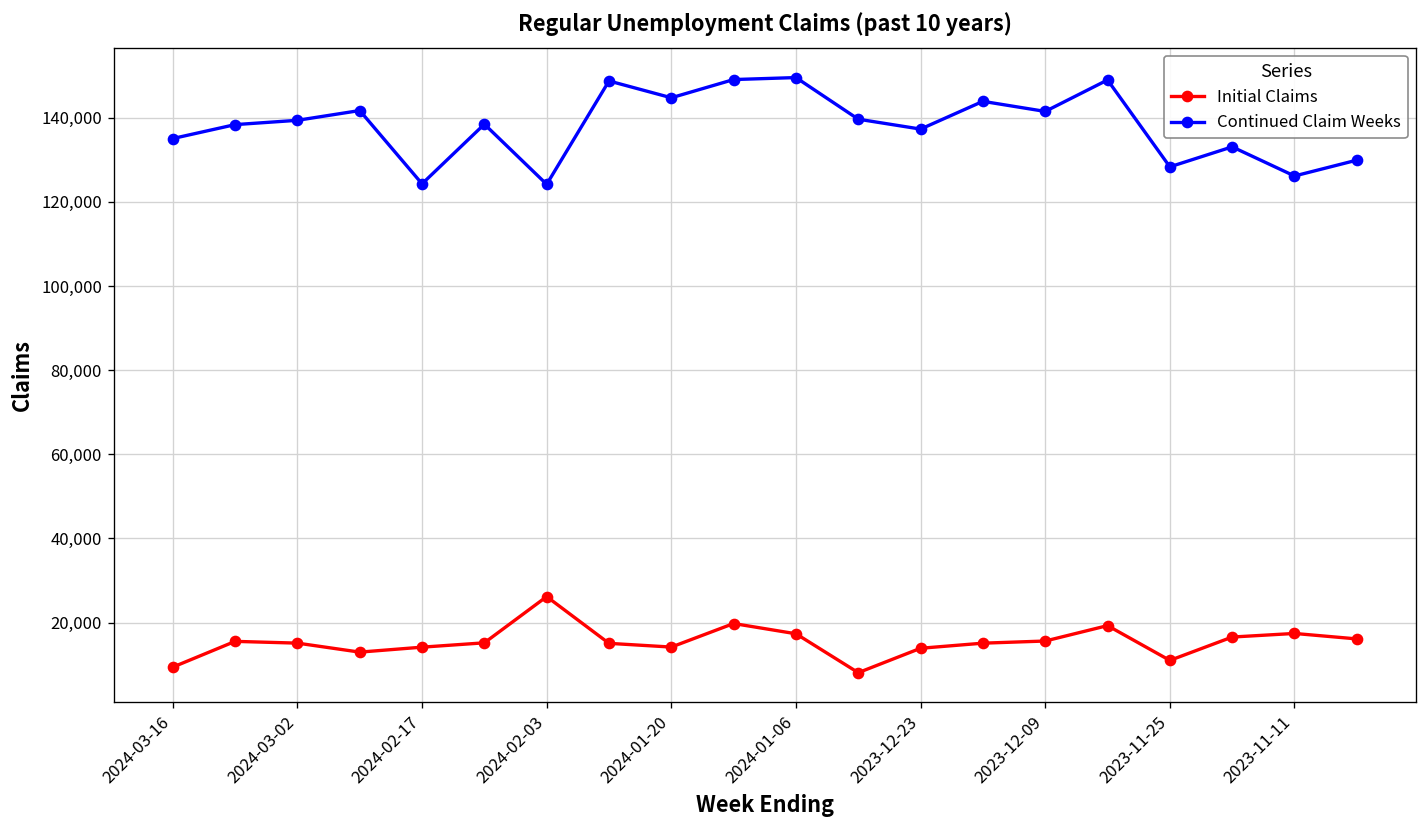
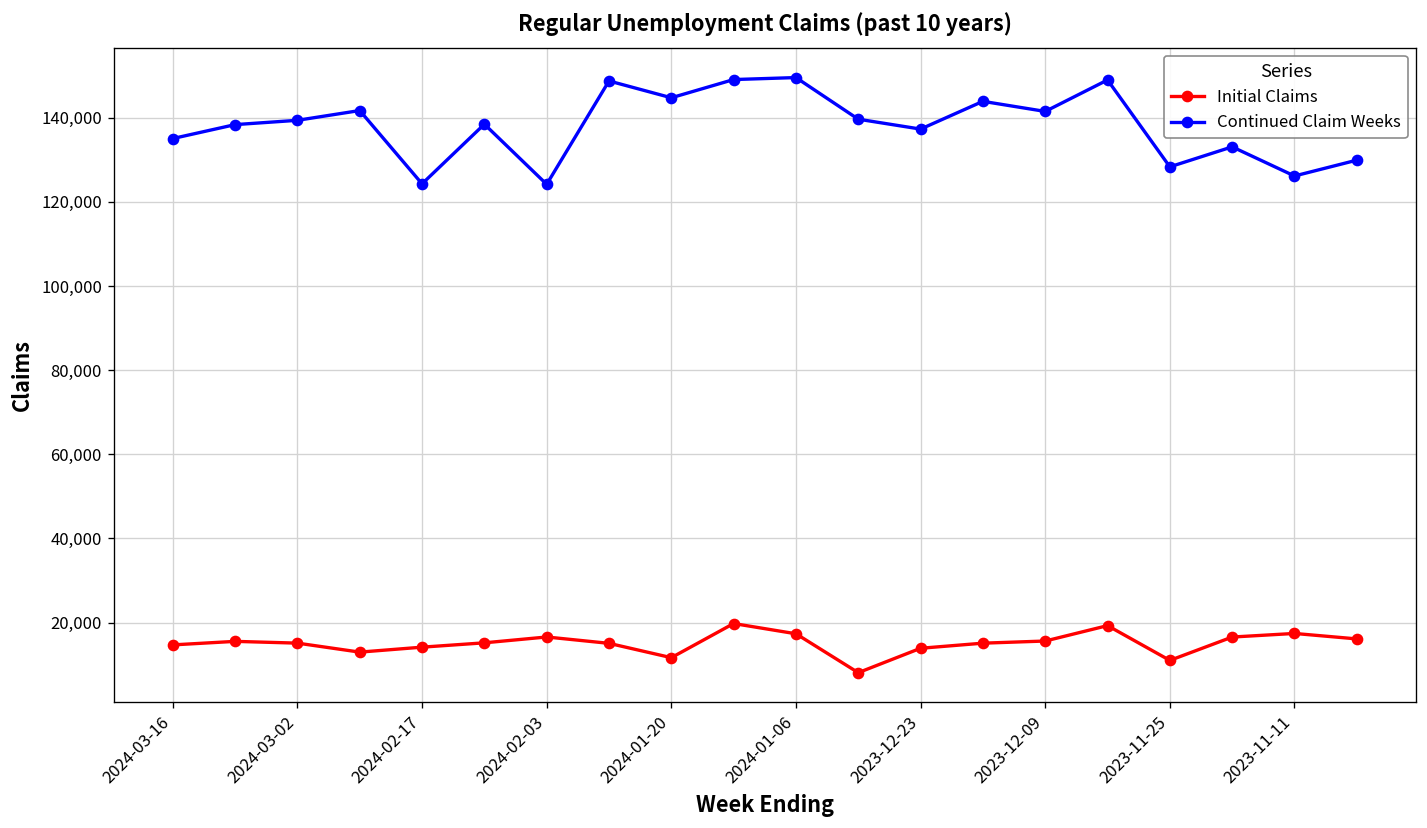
  {
    "Initial Claims": {
-     "2024-03-16": "9,000",
+     "2024-03-16": "15,000",
      "2024-03-02": "15,000",
      "2024-02-17": "14,000",
-     "2024-02-03": "26,000",
-     "2024-01-20": "14,000",
+     "2024-02-03": "17,000",
+     "2024-01-20": "12,000",
      "2024-01-06": "17,000",
      "2023-12-23": "14,000",
      "2023-12-09": "16,000",
      "2023-11-25": "11,000",
      "2023-11-11": "17,000"
    },
    "Continued Claim Weeks": {
      "2024-03-16": "135,000",
      "2024-03-02": "139,000",
      "2024-02-17": "124,000",
      "2024-02-03": "124,000",
      "2024-01-20": "145,000",
      "2024-01-06": "150,000",
      "2023-12-23": "137,000",
      "2023-12-09": "141,000",
      "2023-11-25": "128,000",
      "2023-11-11": "126,000"
    }
  }
